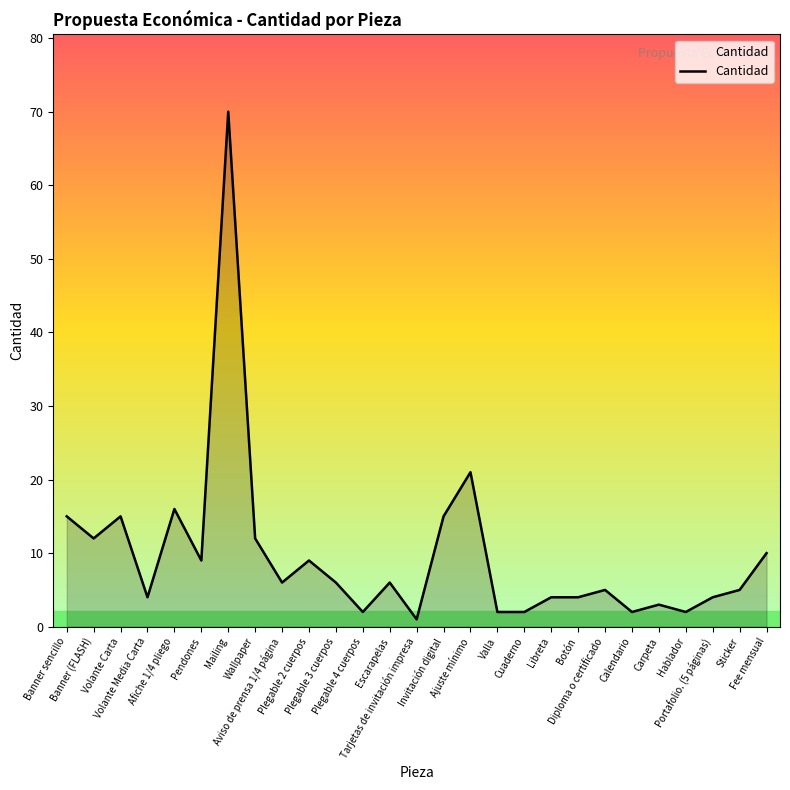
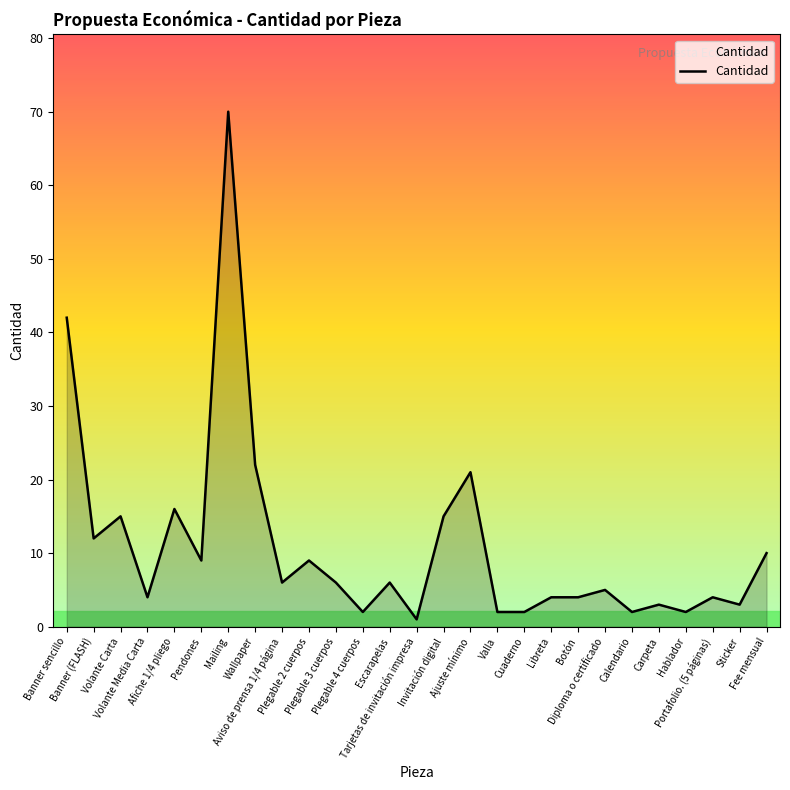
  {
-   "Banner sencillo": 15,
+   "Banner sencillo": 42,
    "Banner (FLASH)": 12,
    "Volante Carta": 15,
    "Volante Media Carta": 4,
    "Afiche 1/4 pliego": 16,
    "Pendones": 9,
    "Mailing": 70,
-   "Wallpaper": 12,
+   "Wallpaper": 22,
    "Aviso de prensa 1/4 página": 6,
    "Plegable 2 cuerpos": 9,
    "Plegable 3 cuerpos": 6,
    "Escarapelas": 6,
    "Invitación digital": 15,
    "Ajuste mínimo": 21,
    "Libreta": 4,
    "Botón": 4,
    "Diploma o certificado": 5,
    "Carpeta": 3,
    "Portafolio. (5 páginas)": 4,
-   "Sticker": 5,
+   "Sticker": 3,
    "Fee mensual": 10
  }
